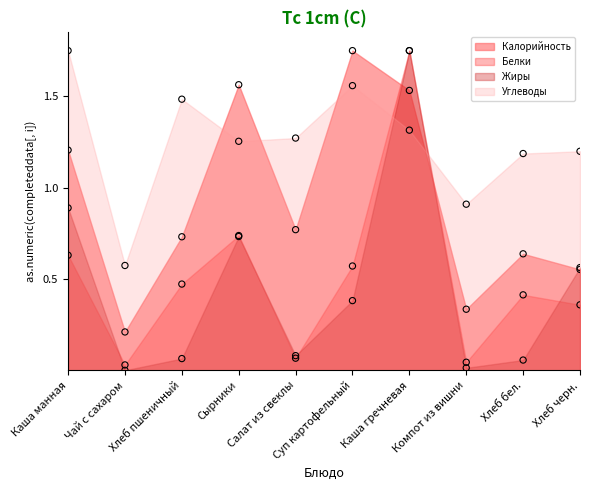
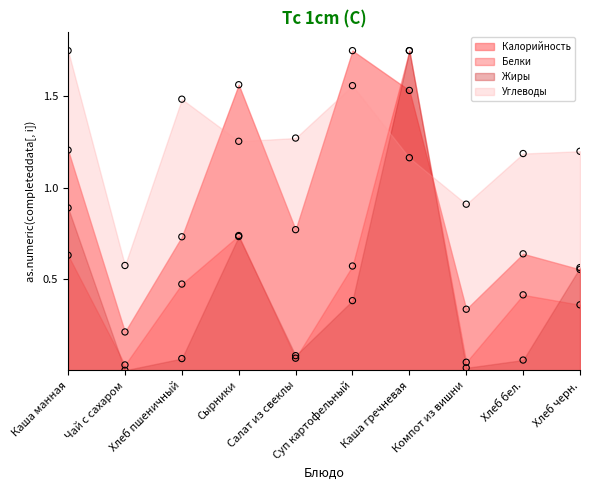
  {
    "Углеводы": {
      "Каша манная": 1.75,
      "Чай с сахаром": 0.57,
      "Хлеб пшеничный": 1.48,
      "Сырники": 1.25,
      "Салат из свеклы": 1.27,
      "Суп картофельный": 1.56,
-     "Каша гречневая": 1.31,
+     "Каша гречневая": 1.16,
      "Компот из вишни": 0.91,
      "Хлеб бел.": 1.19,
      "Хлеб черн.": 1.20
    }
  }
